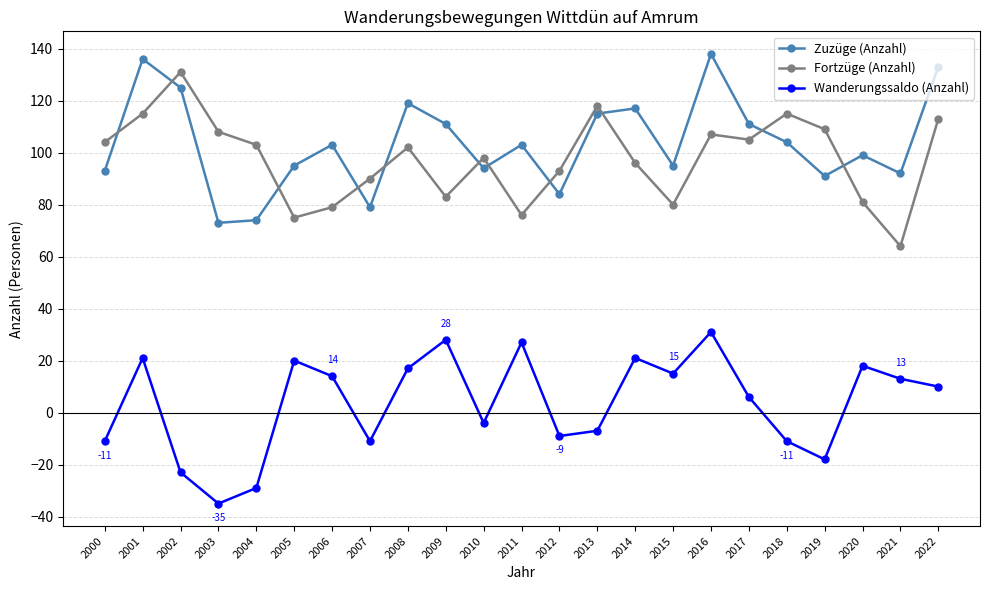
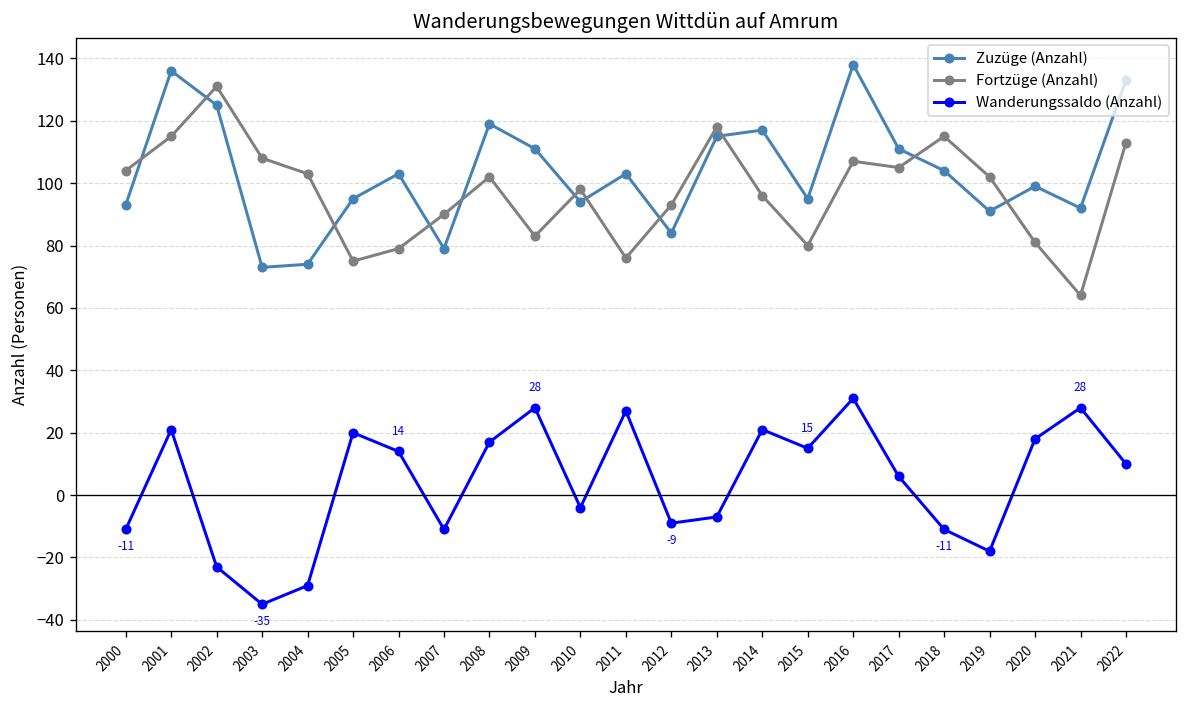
  {
    "Zuzüge (Anzahl)": {
      "2000": 93,
      "2001": 136,
      "2002": 125,
      "2003": 73,
      "2004": 74,
      "2005": 95,
      "2006": 103,
      "2007": 79,
      "2008": 119,
      "2009": 111,
      "2010": 94,
      "2011": 103,
      "2012": 84,
      "2013": 115,
      "2014": 117,
      "2015": 95,
      "2016": 138,
      "2017": 111,
      "2018": 104,
      "2019": 91,
      "2020": 99,
      "2021": 92
    },
    "Fortzüge (Anzahl)": {
      "2000": 104,
      "2001": 115,
      "2002": 131,
      "2003": 108,
      "2004": 103,
      "2005": 75,
      "2006": 79,
      "2007": 90,
      "2008": 102,
      "2009": 83,
      "2010": 98,
      "2011": 76,
      "2012": 93,
      "2013": 118,
      "2014": 96,
      "2015": 80,
      "2016": 107,
      "2017": 105,
      "2018": 115,
-     "2019": 109,
+     "2019": 102,
      "2020": 81,
      "2021": 64,
      "2022": 113
    },
    "Wanderungssaldo (Anzahl)": {
      "2000": -11,
      "2003": -35,
      "2006": 14,
      "2009": 28,
      "2012": -9,
      "2015": 15,
      "2018": -11,
-     "2021": 13
+     "2021": 28
    }
  }
